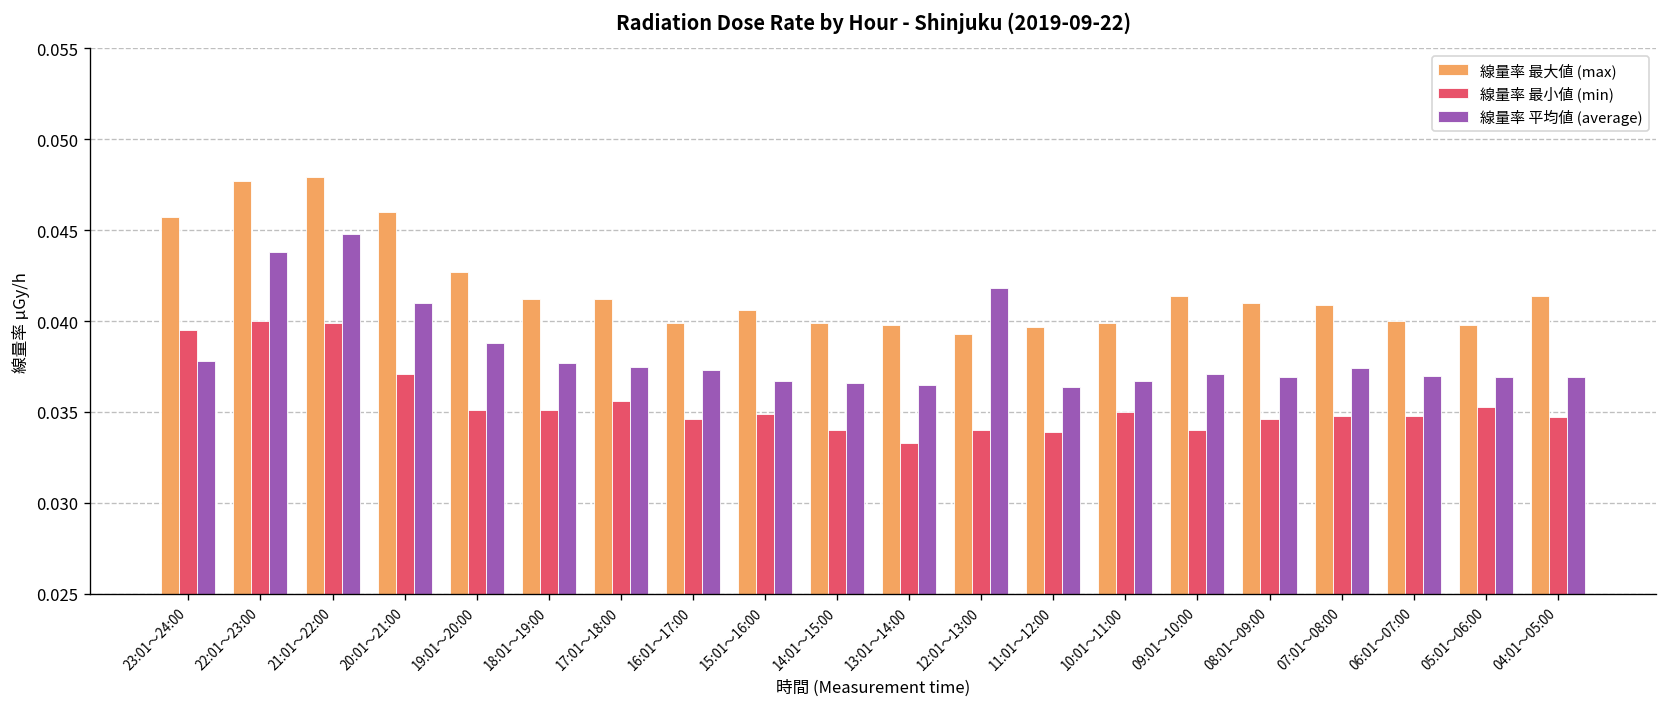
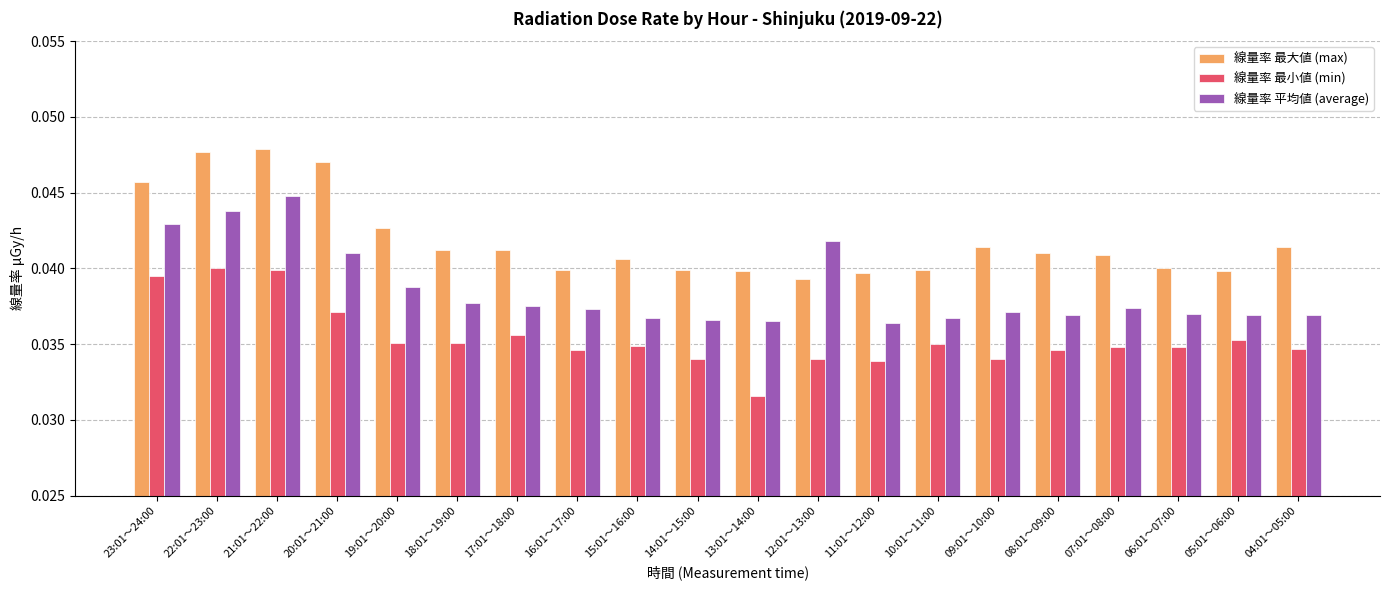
  {
    "線量率 最大値 (max)": {
      "23:01～24:00": 0.0457,
      "22:01～23:00": 0.0477,
      "21:01～22:00": 0.048,
-     "20:01～21:00": 0.046,
+     "20:01～21:00": 0.047,
      "19:01～20:00": 0.0427,
      "18:01～19:00": 0.0412,
      "17:01～18:00": 0.0412,
      "16:01～17:00": 0.040,
      "15:01～16:00": 0.0406,
      "14:01～15:00": 0.040,
      "13:01～14:00": 0.0398,
      "12:01～13:00": 0.0393,
      "11:01～12:00": 0.0397,
      "10:01～11:00": 0.040,
      "09:01～10:00": 0.0414,
      "08:01～09:00": 0.041,
      "07:01～08:00": 0.041,
      "06:01～07:00": 0.040,
      "05:01～06:00": 0.0398,
      "04:01～05:00": 0.0414
    },
    "線量率 最小値 (min)": {
      "23:01～24:00": 0.0395,
      "22:01～23:00": 0.0400,
      "21:01～22:00": 0.0399,
      "20:01～21:00": 0.0371,
      "19:01～20:00": 0.0351,
      "18:01～19:00": 0.0351,
      "17:01～18:00": 0.0356,
      "16:01～17:00": 0.0346,
      "15:01～16:00": 0.0349,
      "14:01～15:00": 0.0340,
-     "13:01～14:00": 0.0333,
+     "13:01～14:00": 0.0316,
      "12:01～13:00": 0.0340,
      "11:01～12:00": 0.0339,
      "10:01～11:00": 0.0350,
      "09:01～10:00": 0.0340,
      "08:01～09:00": 0.0346,
      "07:01～08:00": 0.0348,
      "06:01～07:00": 0.0348,
      "05:01～06:00": 0.0353,
      "04:01～05:00": 0.0347
    },
    "線量率 平均値 (average)": {
-     "23:01～24:00": 0.0378,
+     "23:01～24:00": 0.0429,
      "22:01～23:00": 0.0438,
      "21:01～22:00": 0.0448,
      "20:01～21:00": 0.0410,
      "19:01～20:00": 0.0388,
      "18:01～19:00": 0.0377,
      "17:01～18:00": 0.0375,
      "16:01～17:00": 0.0373,
      "15:01～16:00": 0.0367,
      "14:01～15:00": 0.0366,
      "13:01～14:00": 0.0365,
      "12:01～13:00": 0.0418,
      "11:01～12:00": 0.0364,
      "10:01～11:00": 0.0367,
      "09:01～10:00": 0.0371,
      "08:01～09:00": 0.0369,
      "07:01～08:00": 0.0374,
      "06:01～07:00": 0.0370,
      "05:01～06:00": 0.0369,
      "04:01～05:00": 0.0369
    }
  }
